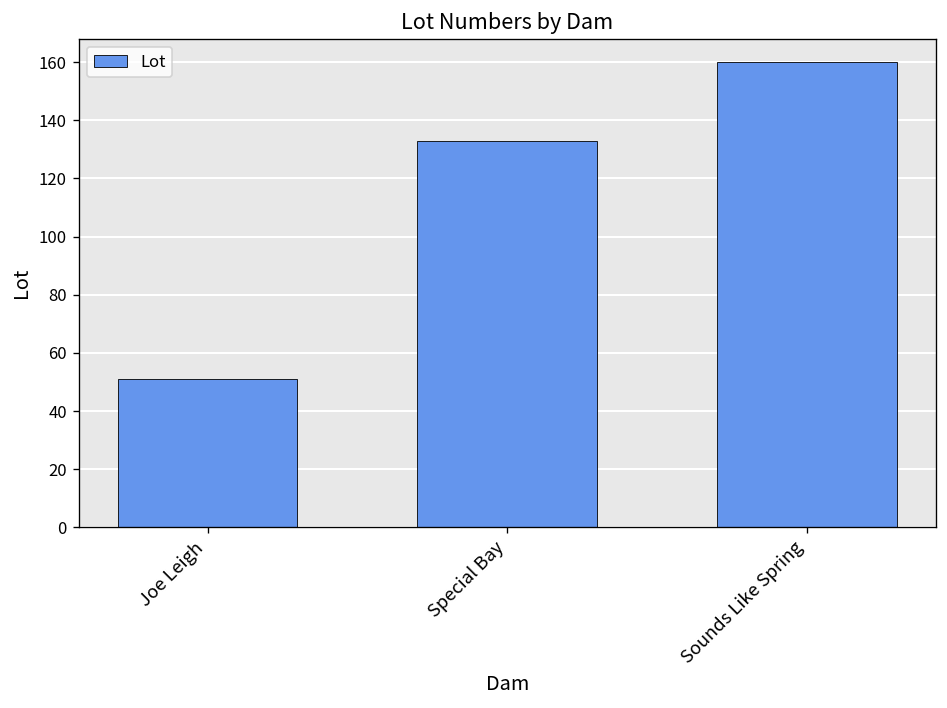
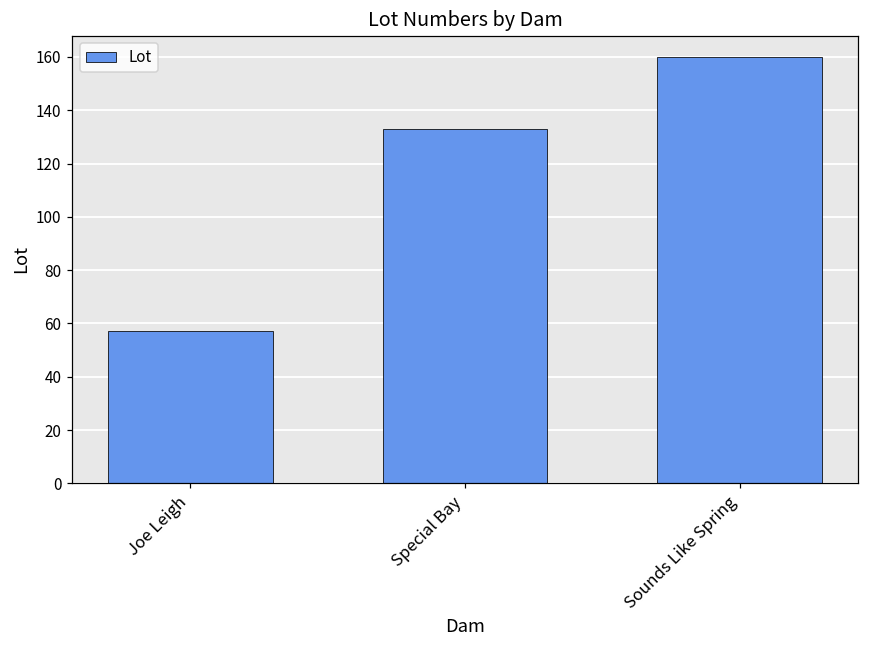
  {
-   "Joe Leigh": 51,
+   "Joe Leigh": 57,
    "Special Bay": 133,
    "Sounds Like Spring": 160
  }
